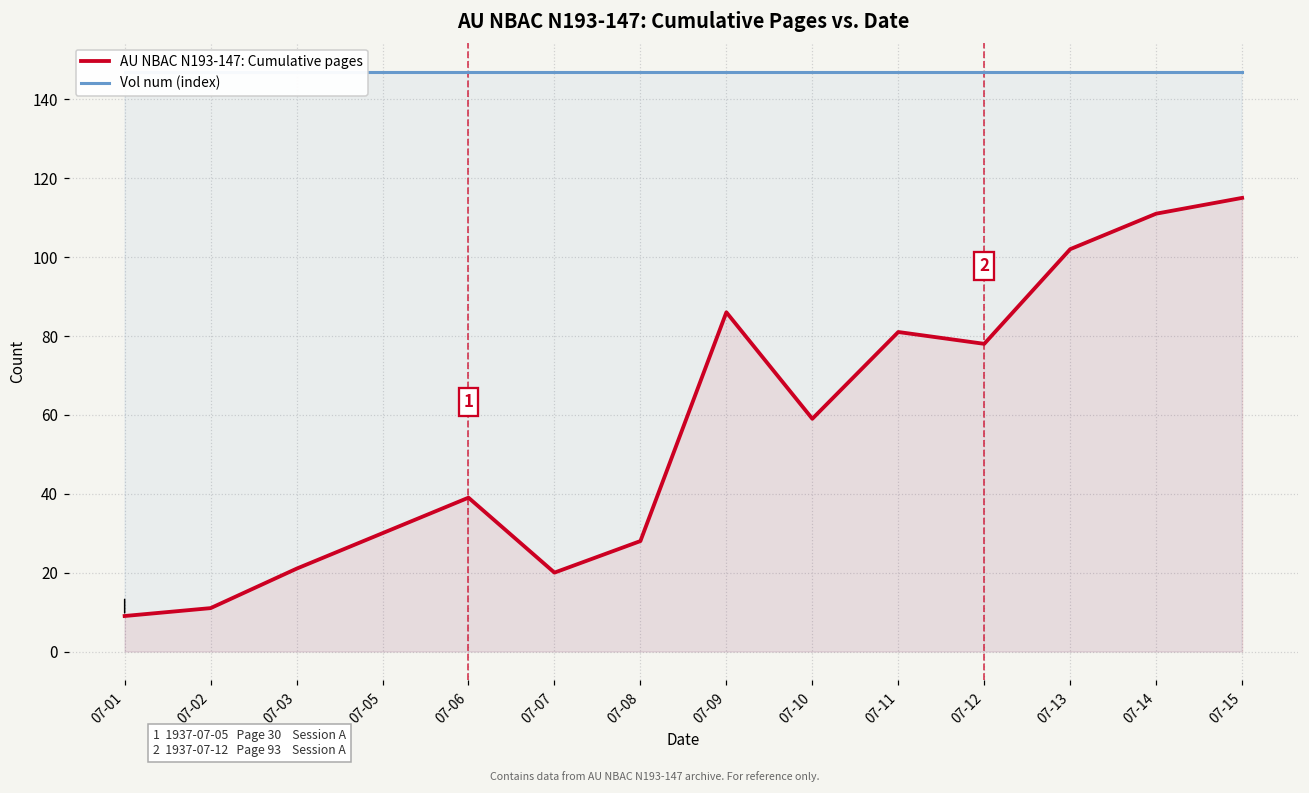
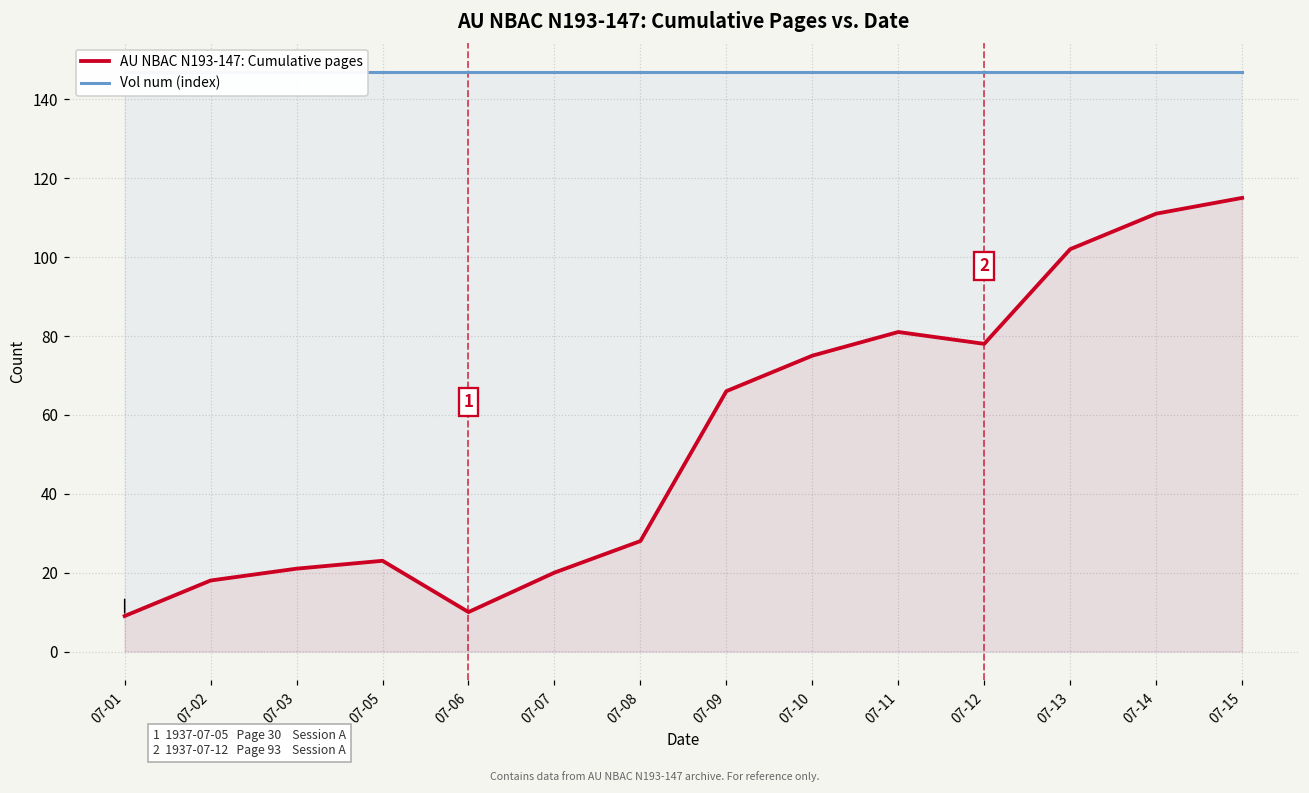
  {
    "AU NBAC N193-147: Cumulative pages": {
      "07-01": 9,
-     "07-02": 11,
+     "07-02": 18,
      "07-03": 21,
-     "07-05": 30,
-     "07-06": 39,
+     "07-05": 23,
+     "07-06": 10,
      "07-07": 20,
      "07-08": 28,
-     "07-09": 86,
-     "07-10": 59,
+     "07-09": 66,
+     "07-10": 75,
      "07-11": 81,
      "07-12": 78,
      "07-13": 102,
      "07-14": 111,
      "07-15": 115
    },
    "Vol num (index)": {
      "07-05": 147,
      "07-06": 147,
      "07-07": 147,
      "07-08": 147,
      "07-09": 147,
      "07-10": 147,
      "07-11": 147,
      "07-12": 147,
      "07-13": 147,
      "07-14": 147,
      "07-15": 147
    }
  }
